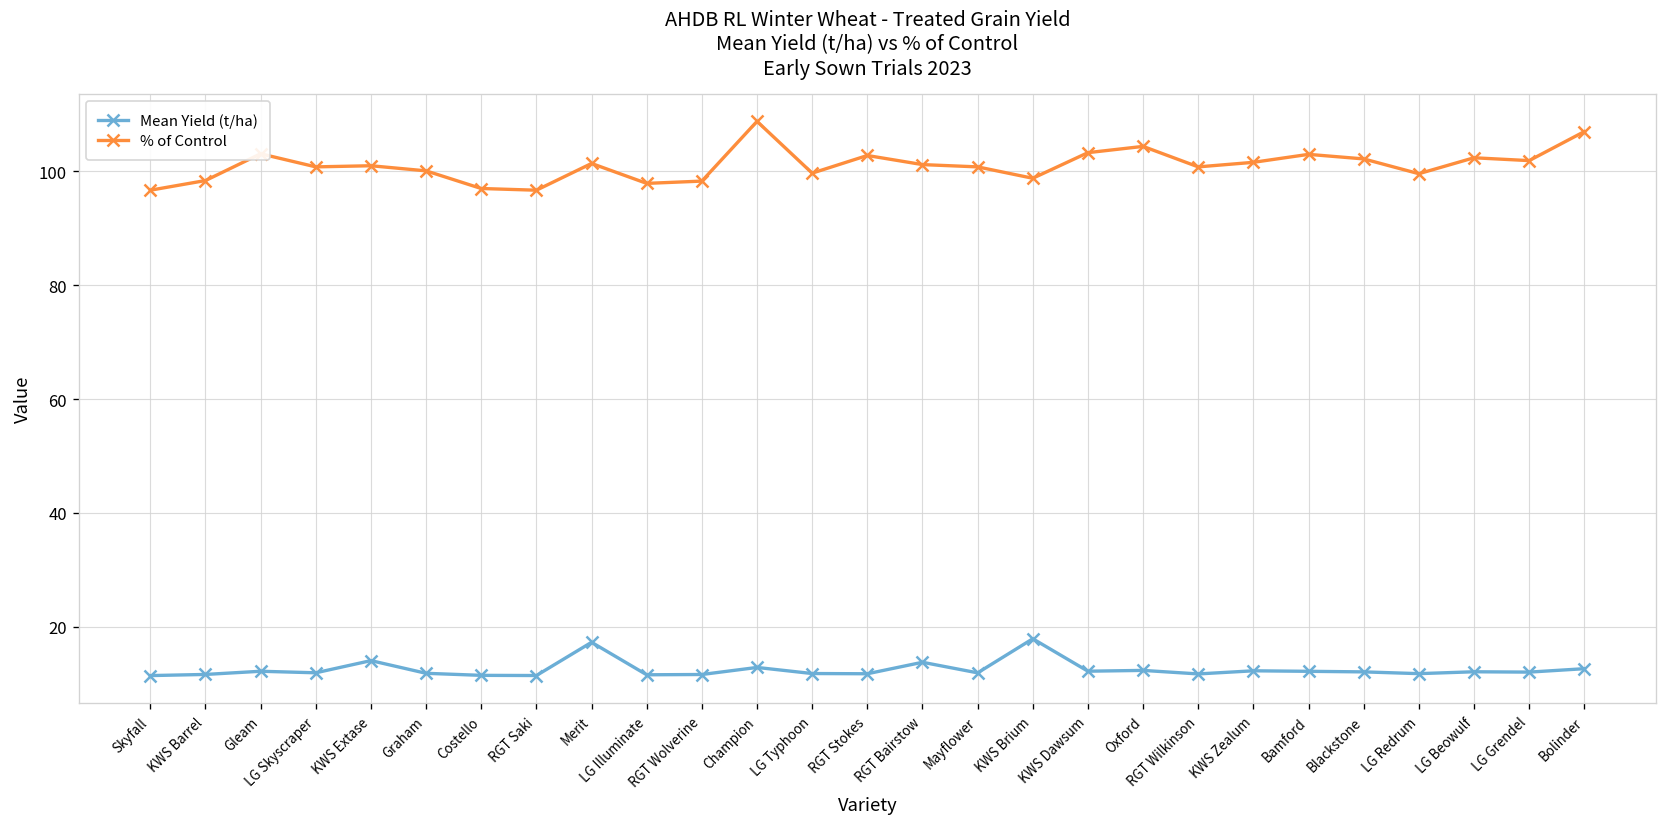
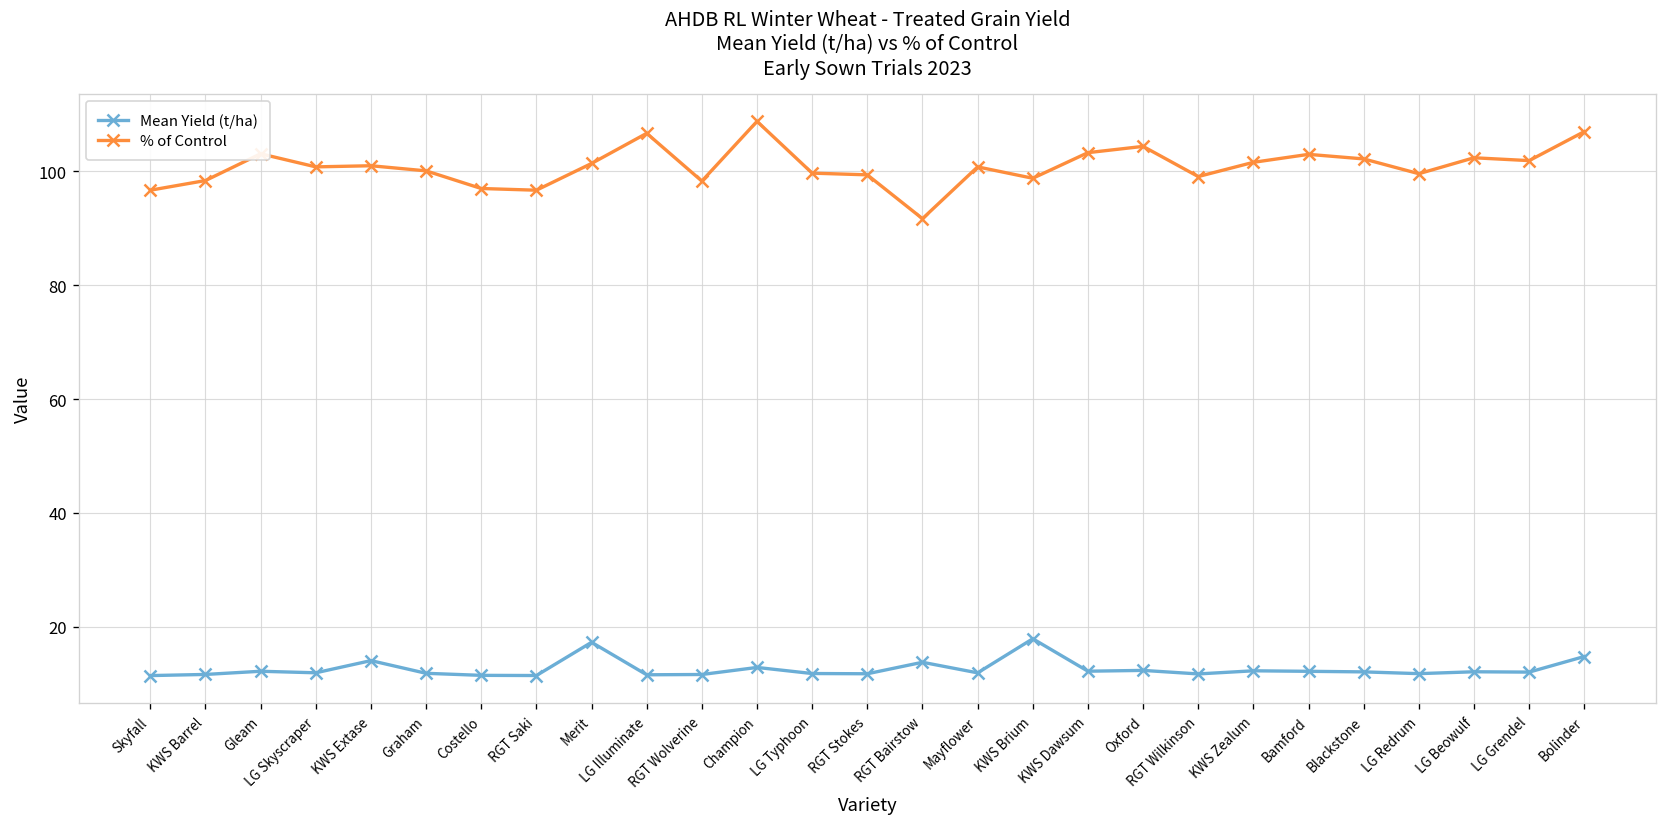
  {
    "Mean Yield (t/ha)": {
      "Skyfall": 11,
      "KWS Barrel": 12,
      "Gleam": 12,
      "LG Skyscraper": 12,
      "KWS Extase": 14,
      "Graham": 12,
      "Costello": 11,
      "RGT Saki": 11,
      "Merit": 17,
      "LG Illuminate": 12,
      "RGT Wolverine": 12,
      "Champion": 13,
      "LG Typhoon": 12,
      "RGT Stokes": 12,
      "RGT Bairstow": 14,
      "Mayflower": 12,
      "KWS Brium": 18,
      "KWS Dawsum": 12,
      "Oxford": 12,
      "RGT Wilkinson": 12,
      "KWS Zealum": 12,
      "Bamford": 12,
      "Blackstone": 12,
      "LG Redrum": 12,
      "LG Beowulf": 12,
      "LG Grendel": 12,
-     "Bolinder": 13
+     "Bolinder": 15
    },
    "% of Control": {
      "Skyfall": 97,
      "KWS Barrel": 98,
      "LG Skyscraper": 101,
      "KWS Extase": 101,
      "Graham": 100,
      "Costello": 97,
      "RGT Saki": 97,
      "Merit": 101,
-     "LG Illuminate": 98,
+     "LG Illuminate": 107,
      "RGT Wolverine": 98,
      "Champion": 109,
      "LG Typhoon": 100,
-     "RGT Stokes": 103,
-     "RGT Bairstow": 101,
+     "RGT Stokes": 99,
+     "RGT Bairstow": 92,
      "Mayflower": 101,
      "KWS Brium": 99,
      "KWS Dawsum": 103,
      "Oxford": 104,
-     "RGT Wilkinson": 101,
+     "RGT Wilkinson": 99,
      "KWS Zealum": 102,
      "Bamford": 103,
      "Blackstone": 102,
      "LG Redrum": 100,
      "LG Beowulf": 102,
      "LG Grendel": 102,
      "Bolinder": 107
    }
  }
